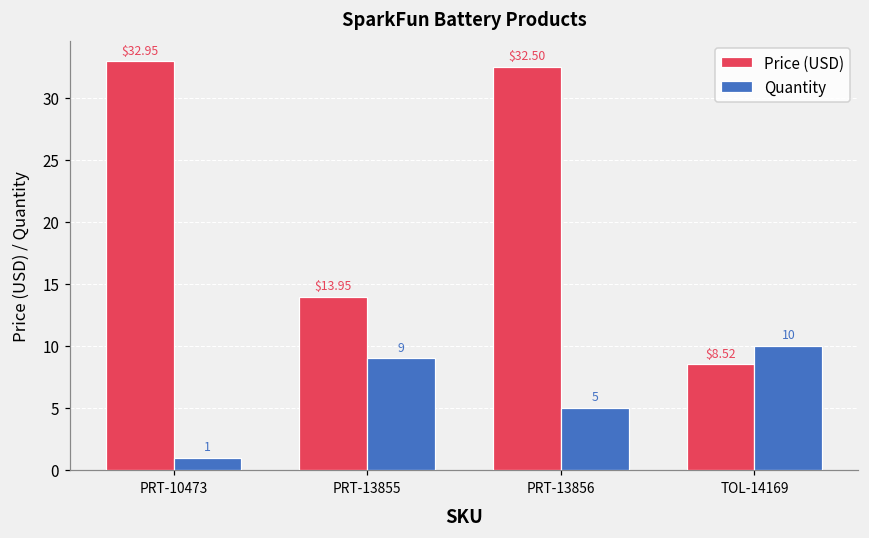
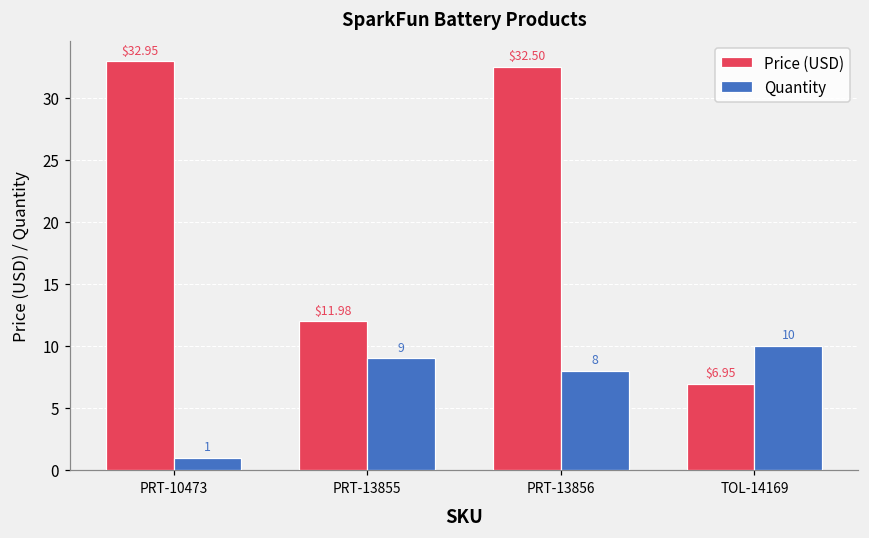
  {
    "Price (USD)": {
      "PRT-10473": "$32.95",
-     "PRT-13855": "$13.95",
+     "PRT-13855": "$11.98",
      "PRT-13856": "$32.50",
-     "TOL-14169": "$8.52"
+     "TOL-14169": "$6.95"
    },
    "Quantity": {
      "PRT-10473": "1",
      "PRT-13855": "9",
-     "PRT-13856": "5",
+     "PRT-13856": "8",
      "TOL-14169": "10"
    }
  }
